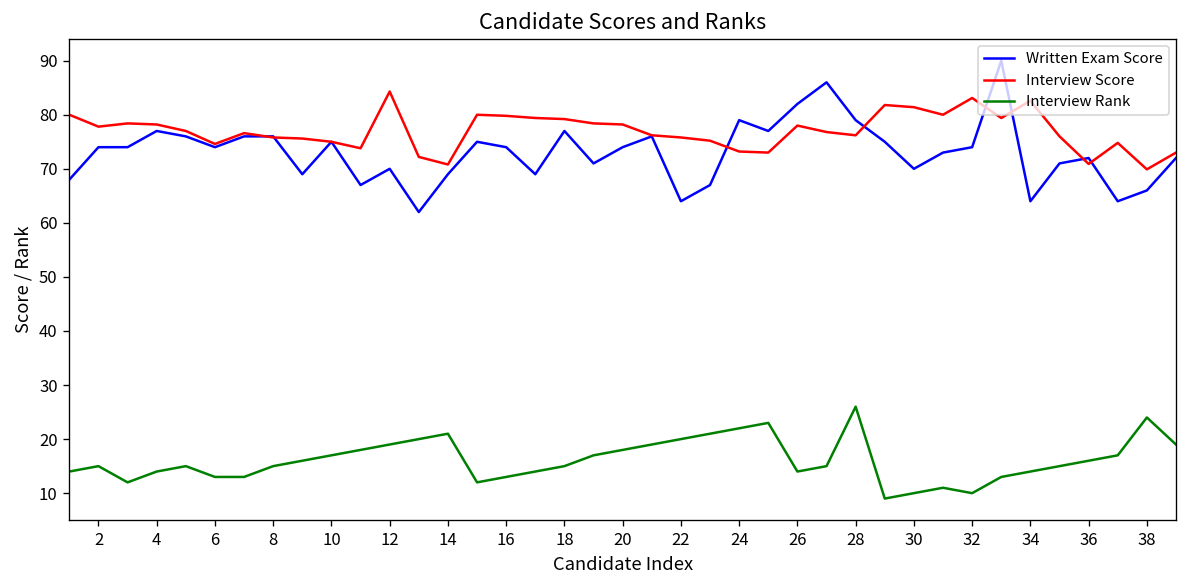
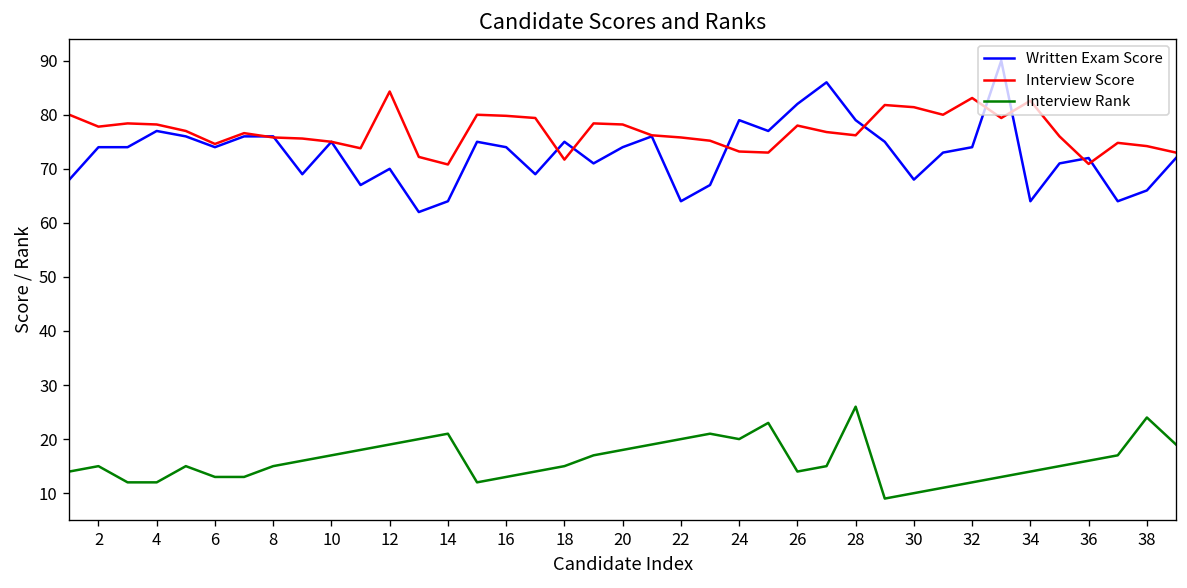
  {
    "Written Exam Score": {
      "2": 74,
      "4": 77,
      "6": 74,
      "12": 70,
-     "14": 69,
+     "14": 64,
      "16": 74,
-     "18": 77,
+     "18": 75,
      "20": 74,
      "22": 64,
      "24": 79,
      "26": 82,
      "28": 79,
-     "30": 70,
+     "30": 68,
      "32": 74,
      "34": 64,
      "36": 72,
      "38": 66
    },
    "Interview Score": {
      "2": 78,
      "4": 78,
      "6": 75,
      "12": 84,
      "14": 71,
      "16": 80,
-     "18": 79,
+     "18": 72,
      "20": 78,
      "22": 76,
      "24": 73,
      "26": 78,
      "28": 76,
      "30": 81,
      "32": 83,
      "36": 71,
-     "38": 70
+     "38": 74
    },
    "Interview Rank": {
      "2": 15,
-     "4": 14,
+     "4": 12,
      "6": 13,
      "8": 15,
      "10": 17,
      "12": 19,
      "14": 21,
      "16": 13,
      "18": 15,
      "20": 18,
      "22": 20,
-     "24": 22,
+     "24": 20,
      "26": 14,
      "28": 26,
      "30": 10,
-     "32": 10,
+     "32": 12,
      "34": 14,
      "36": 16,
      "38": 24
    }
  }
